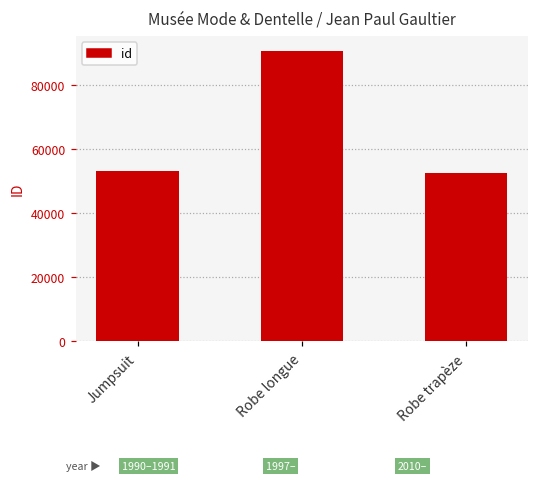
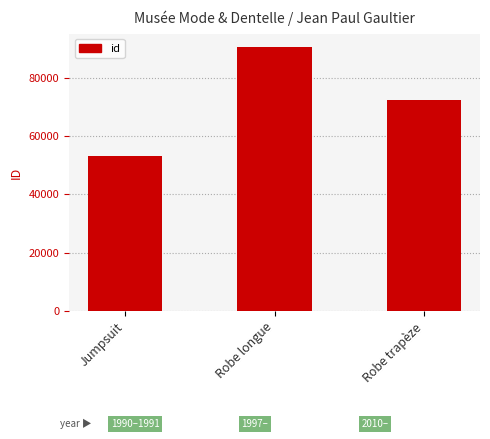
  {
    "Jumpsuit": 53000,
    "Robe longue": 91000,
-   "Robe trapèze": 52000
+   "Robe trapèze": 72000
  }
